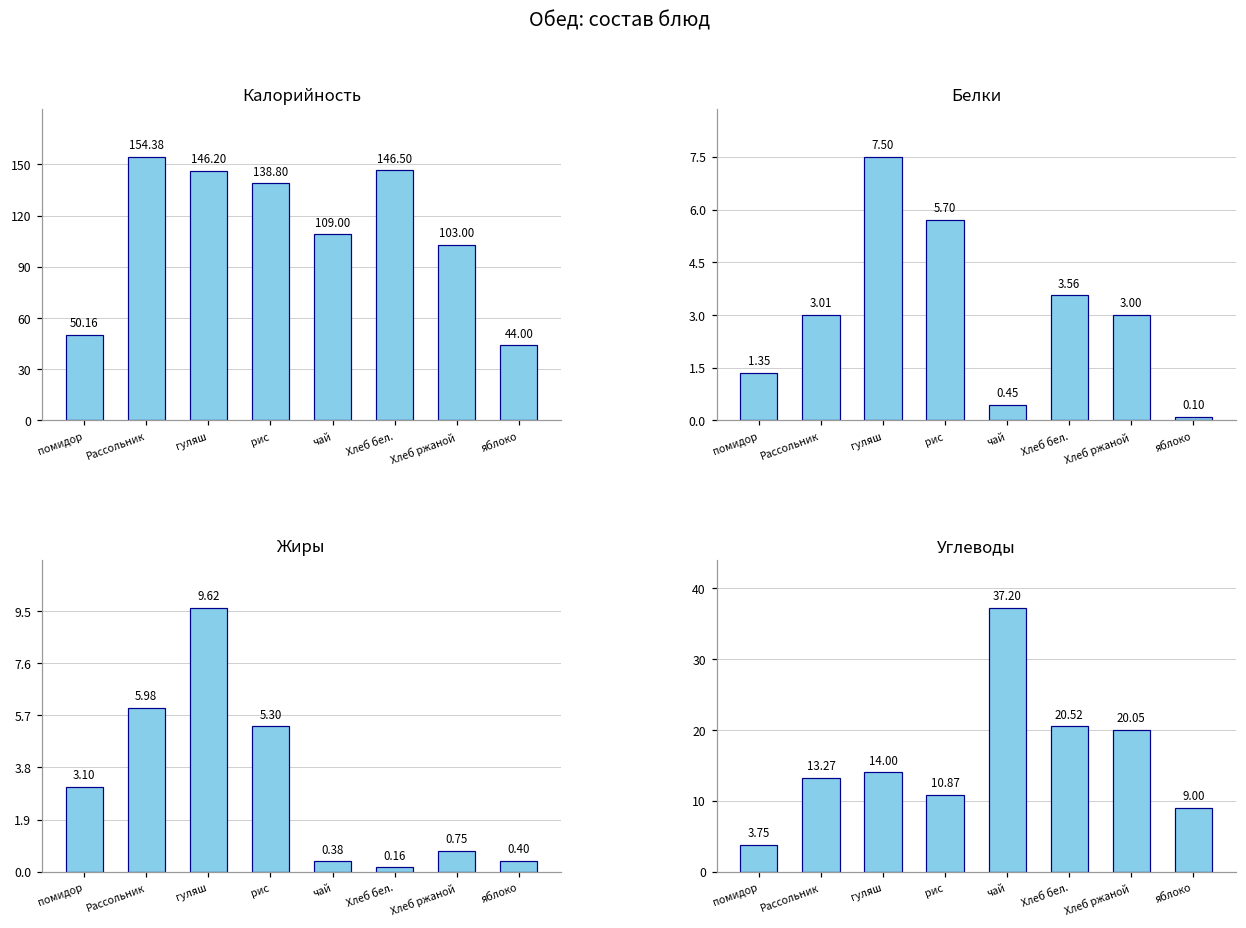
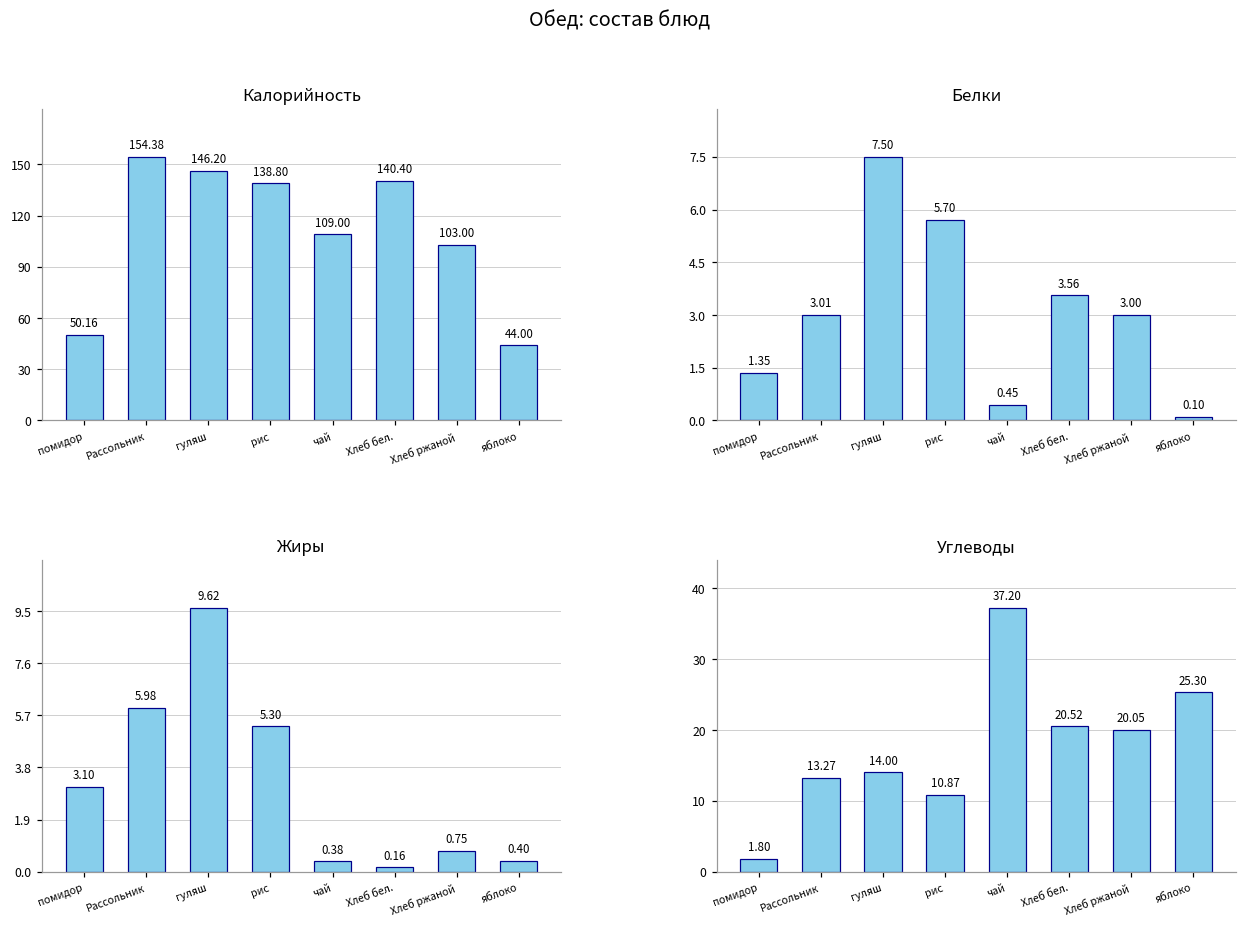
  {
    "Калорийность": {
      "помидор": 50.16,
      "Рассольник": 154.38,
      "гуляш": 146.20,
      "рис": 138.80,
      "чай": 109.00,
-     "Хлеб бел.": 146.50,
+     "Хлеб бел.": 140.40,
      "Хлеб ржаной": 103.00,
      "яблоко": 44.00
    },
    "Белки": {
      "помидор": 1.35,
      "Рассольник": 3.01,
      "гуляш": 7.50,
      "рис": 5.70,
      "чай": 0.45,
      "Хлеб бел.": 3.56,
      "Хлеб ржаной": 3.00,
      "яблоко": 0.10
    },
    "Жиры": {
      "помидор": 3.10,
      "Рассольник": 5.98,
      "гуляш": 9.62,
      "рис": 5.30,
      "чай": 0.38,
      "Хлеб бел.": 0.16,
      "Хлеб ржаной": 0.75,
      "яблоко": 0.40
    },
    "Углеводы": {
-     "помидор": 3.75,
+     "помидор": 1.80,
      "Рассольник": 13.27,
      "гуляш": 14.00,
      "рис": 10.87,
      "чай": 37.20,
      "Хлеб бел.": 20.52,
      "Хлеб ржаной": 20.05,
-     "яблоко": 9.00
+     "яблоко": 25.30
    }
  }
